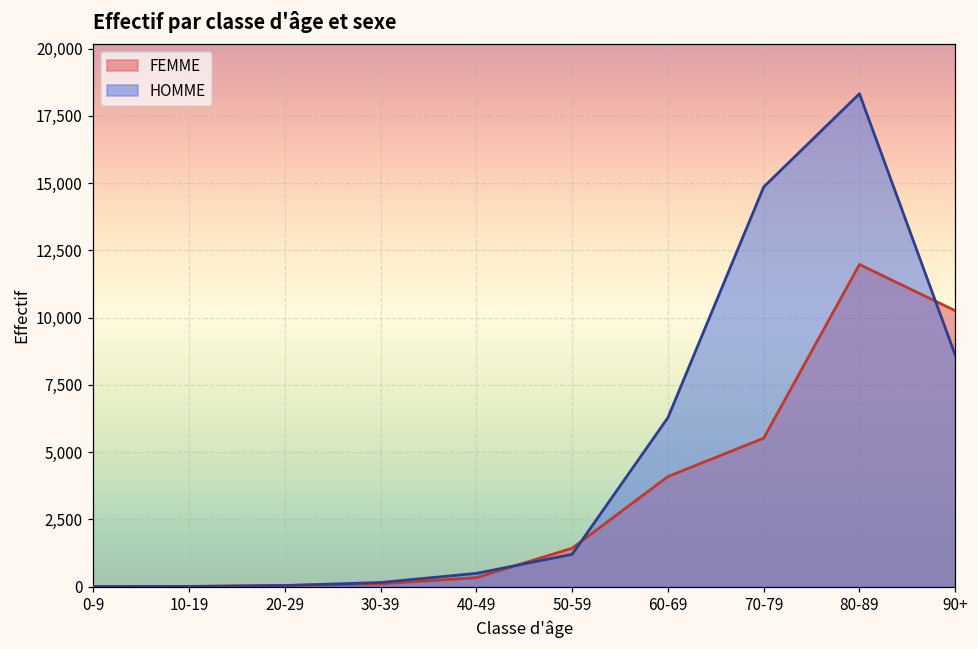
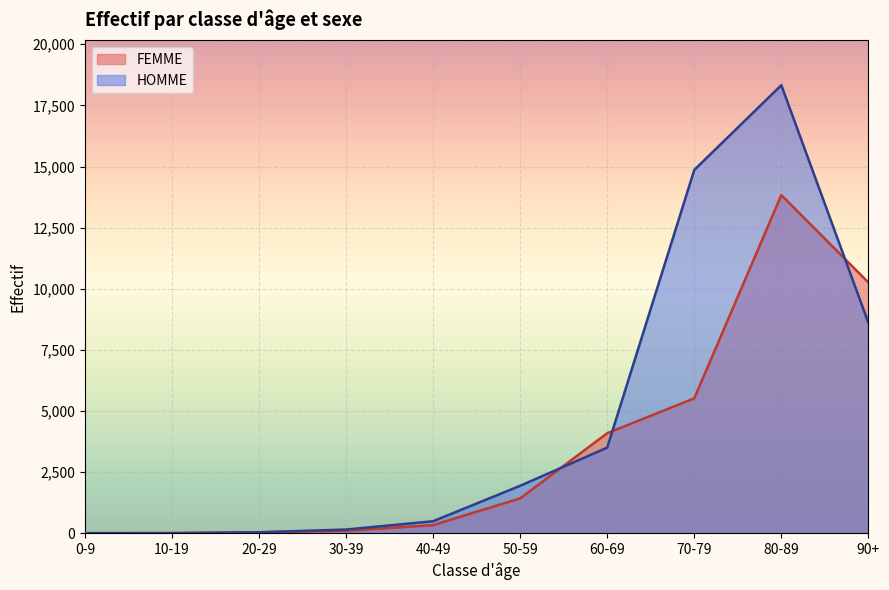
  {
    "FEMME": {
      "40-49": "300",
      "50-59": "1,400",
      "60-69": "4,100",
      "70-79": "5,500",
-     "80-89": "12,000",
+     "80-89": "13,800",
      "90+": "10,300"
    },
    "HOMME": {
      "40-49": "500",
-     "50-59": "1,200",
-     "60-69": "6,300",
+     "50-59": "1,900",
+     "60-69": "3,500",
      "70-79": "14,900",
      "80-89": "18,300",
      "90+": "8,600"
    }
  }
